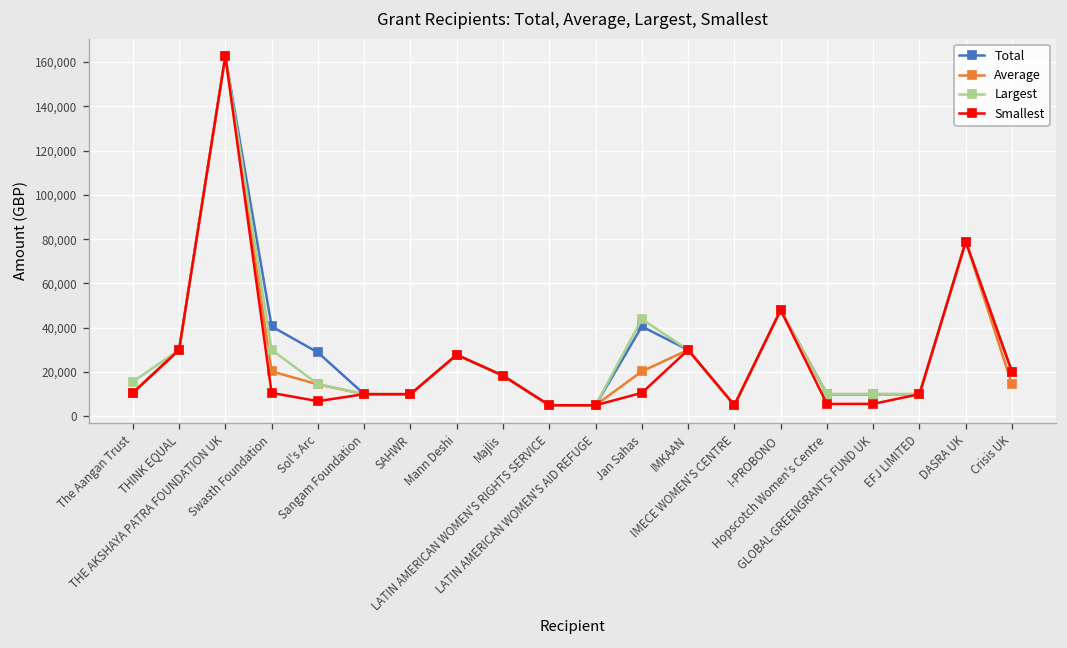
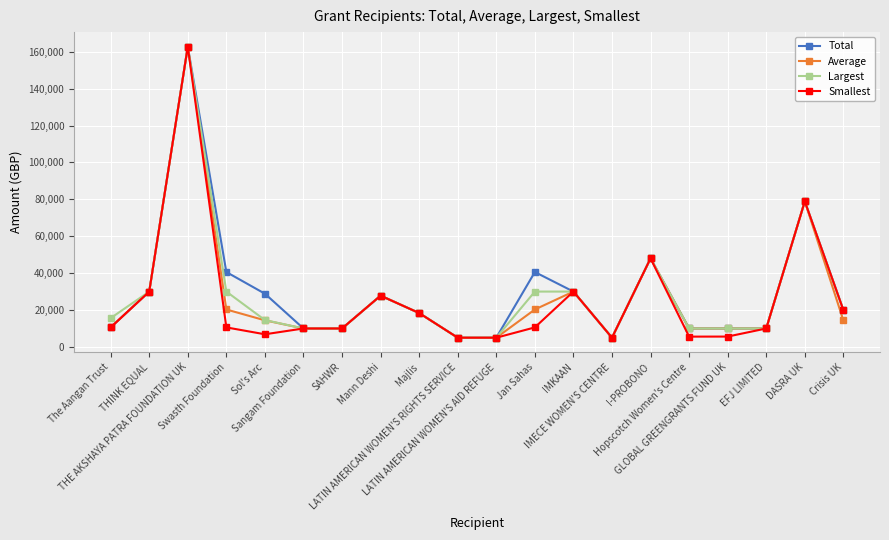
  {
    "Total": {
      "Swasth Foundation": "41,000",
      "Sol's Arc": "29,000",
      "Jan Sahas": "41,000"
    },
    "Average": {
      "Swasth Foundation": "20,000",
      "Jan Sahas": "20,000",
      "Crisis UK": "14,000"
    },
    "Largest": {
      "The Aangan Trust": "16,000",
      "Swasth Foundation": "30,000",
-     "Jan Sahas": "44,000"
+     "Jan Sahas": "30,000"
    },
    "Smallest": {
      "Swasth Foundation": "11,000",
      "Sol's Arc": "7,000",
      "Jan Sahas": "11,000",
      "Hopscotch Women's Centre": "6,000",
      "GLOBAL GREENGRANTS FUND UK": "6,000"
    }
  }
